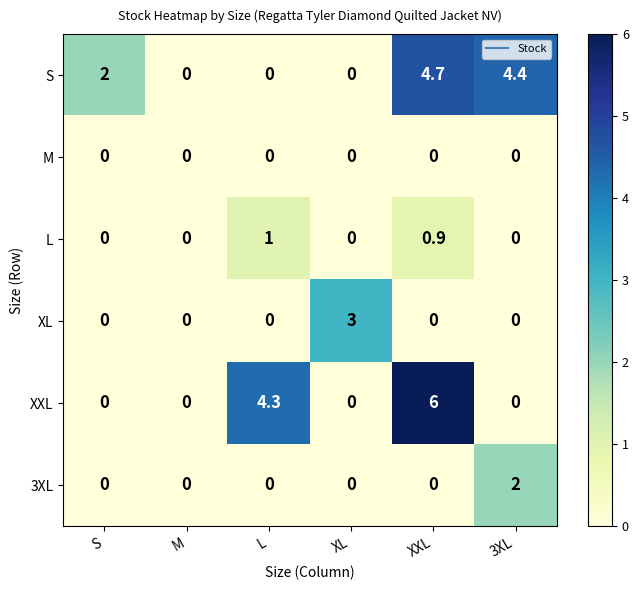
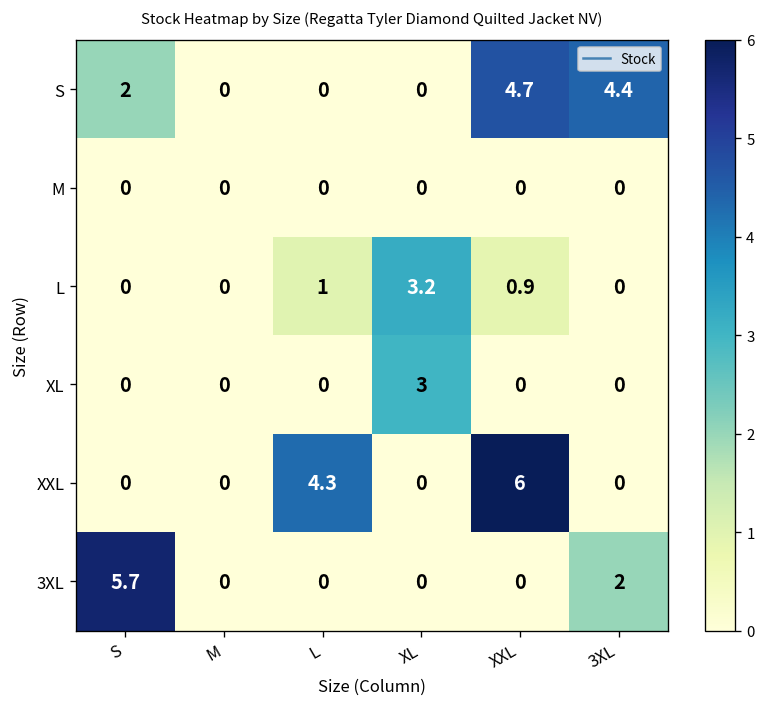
  {
    "S": {
      "S": 2,
      "M": 0,
      "L": 0,
      "XL": 0,
      "XXL": 4.7,
      "3XL": 4.4
    },
    "M": {
      "S": 0,
      "M": 0,
      "L": 0,
      "XL": 0,
      "XXL": 0,
      "3XL": 0
    },
    "L": {
      "S": 0,
      "M": 0,
      "L": 1,
-     "XL": 0,
+     "XL": 3.2,
      "XXL": 0.9,
      "3XL": 0
    },
    "XL": {
      "S": 0,
      "M": 0,
      "L": 0,
      "XL": 3,
      "XXL": 0,
      "3XL": 0
    },
    "XXL": {
      "S": 0,
      "M": 0,
      "L": 4.3,
      "XL": 0,
      "XXL": 6,
      "3XL": 0
    },
    "3XL": {
-     "S": 0,
+     "S": 5.7,
      "M": 0,
      "L": 0,
      "XL": 0,
      "XXL": 0,
      "3XL": 2
    }
  }
